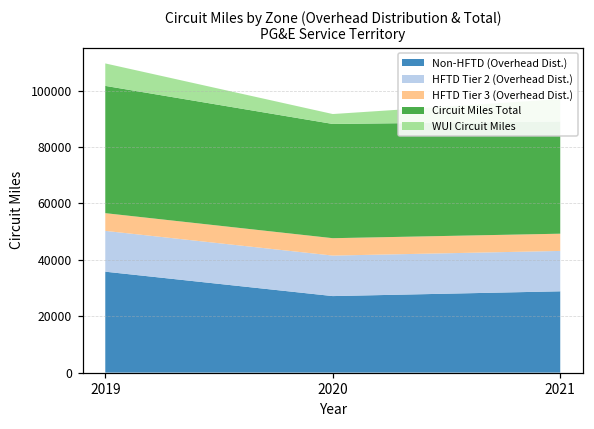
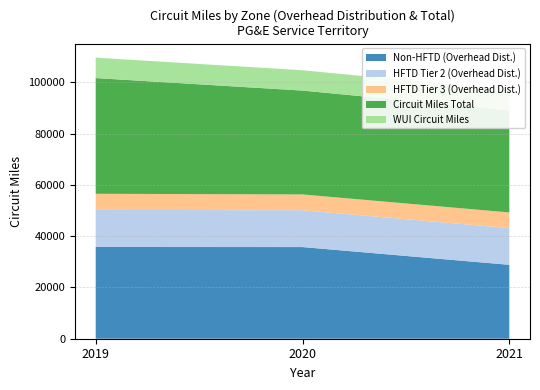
  {
    "Non-HFTD (Overhead Dist.)": {
      "2019": 36000,
-     "2020": 27000,
+     "2020": 36000,
      "2021": 29000
    },
    "HFTD Tier 2 (Overhead Dist.)": {
      "2019": 14000,
      "2020": 14000,
      "2021": 14000
    },
    "HFTD Tier 3 (Overhead Dist.)": {
      "2019": 6000,
      "2020": 6000,
      "2021": 6000
    },
    "Circuit Miles Total": {
      "2019": 45000,
      "2020": 40000
    },
    "WUI Circuit Miles": {
      "2019": 8000,
-     "2020": 4000
+     "2020": 8000
    }
  }
